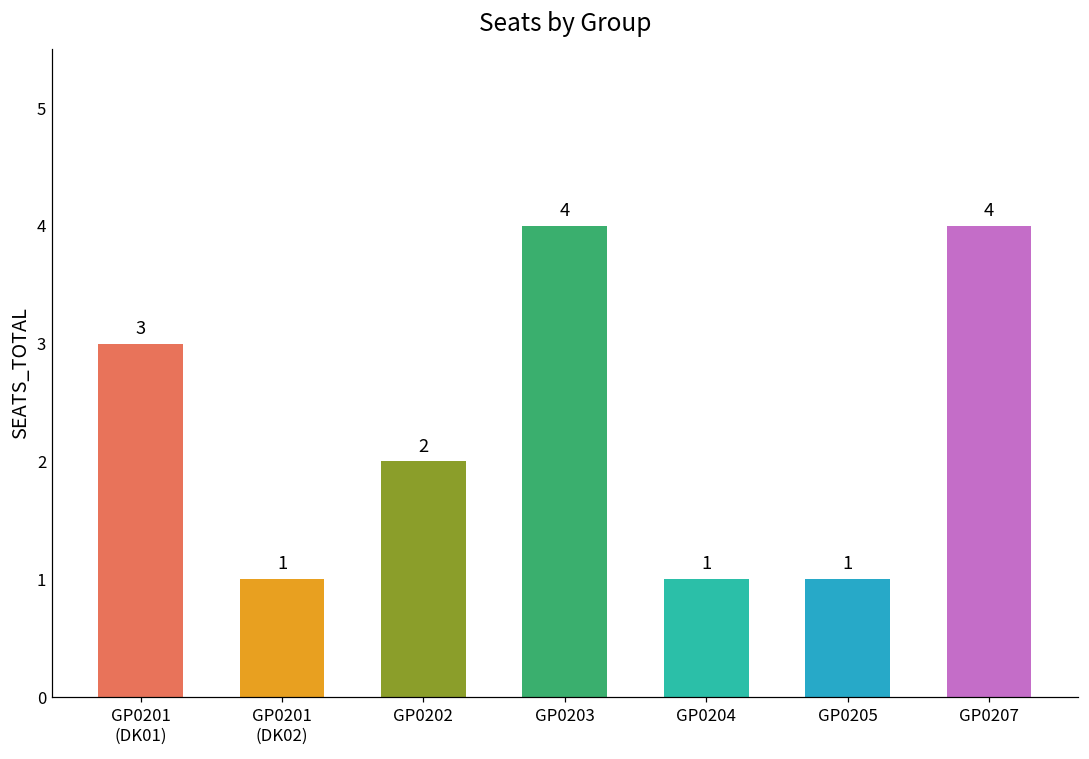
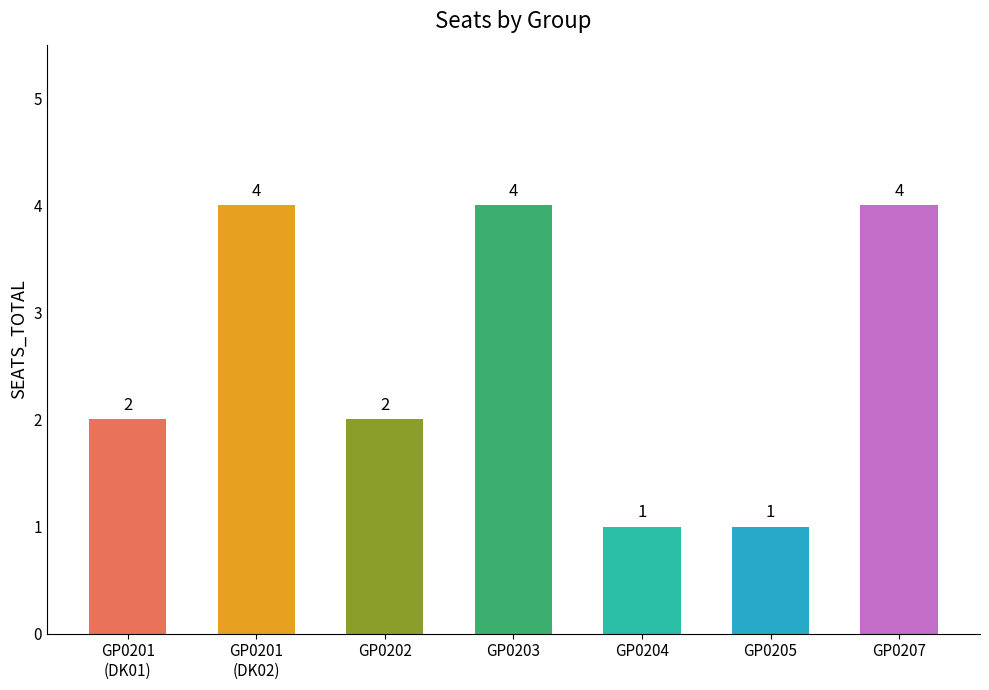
  {
-   "GP0201 (DK01)": 3,
-   "GP0201 (DK02)": 1,
+   "GP0201 (DK01)": 2,
+   "GP0201 (DK02)": 4,
    "GP0202": 2,
    "GP0203": 4,
    "GP0204": 1,
    "GP0205": 1,
    "GP0207": 4
  }
